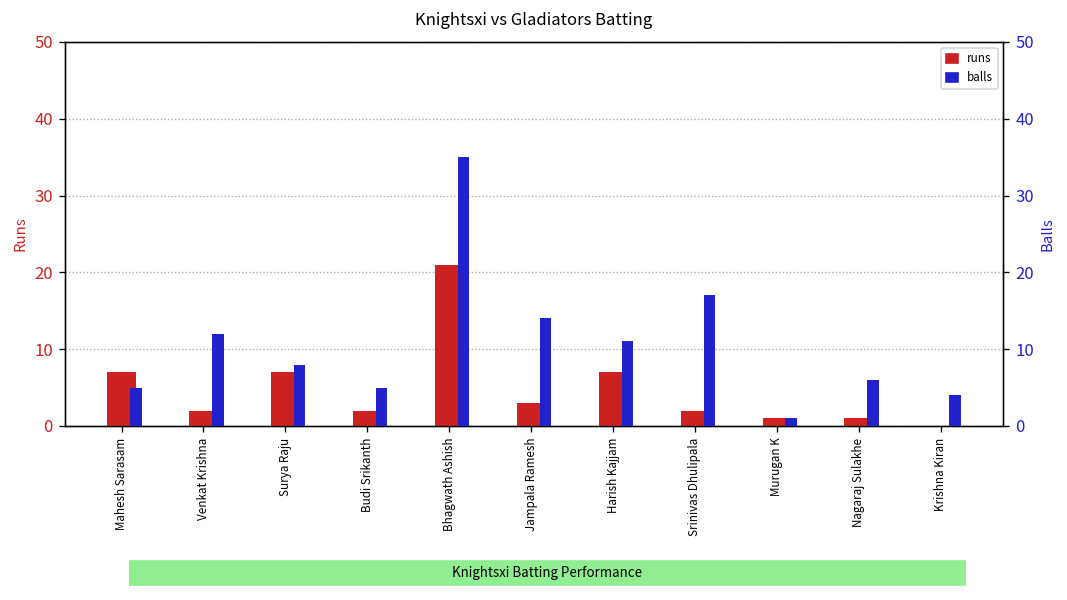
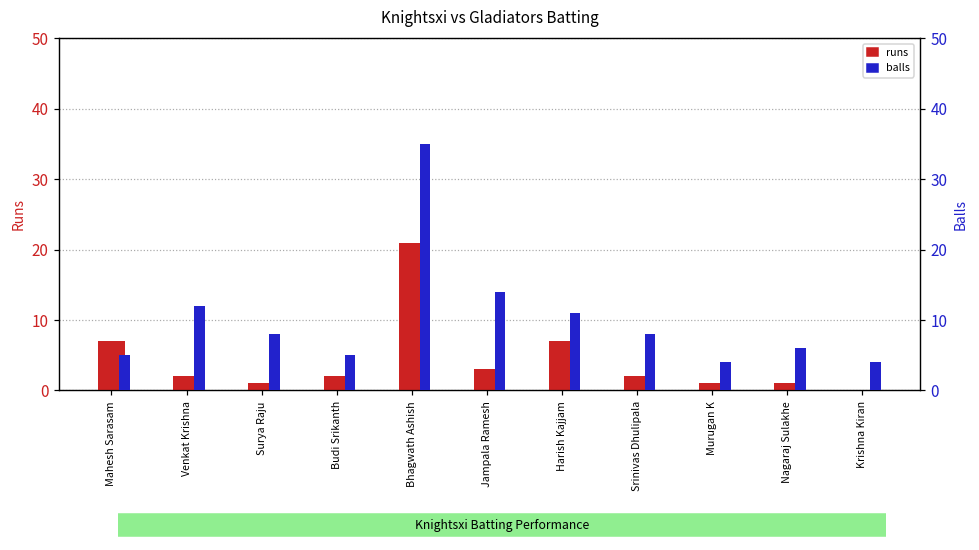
  {
    "runs": {
      "Mahesh Sarasam": 7,
      "Venkat Krishna": 2,
-     "Surya Raju": 7,
+     "Surya Raju": 1,
      "Budi Srikanth": 2,
      "Bhagwath Ashish": 21,
      "Jampala Ramesh": 3,
      "Harish Kajjam": 7,
      "Srinivas Dhulipala": 2,
      "Murugan K": 1,
      "Nagaraj Sulakhe": 1,
      "Krishna Kiran": 0
    },
    "balls": {
      "Mahesh Sarasam": 5,
      "Venkat Krishna": 12,
      "Surya Raju": 8,
      "Budi Srikanth": 5,
      "Bhagwath Ashish": 35,
      "Jampala Ramesh": 14,
      "Harish Kajjam": 11,
-     "Srinivas Dhulipala": 17,
-     "Murugan K": 1,
+     "Srinivas Dhulipala": 8,
+     "Murugan K": 4,
      "Nagaraj Sulakhe": 6,
      "Krishna Kiran": 4
    }
  }
